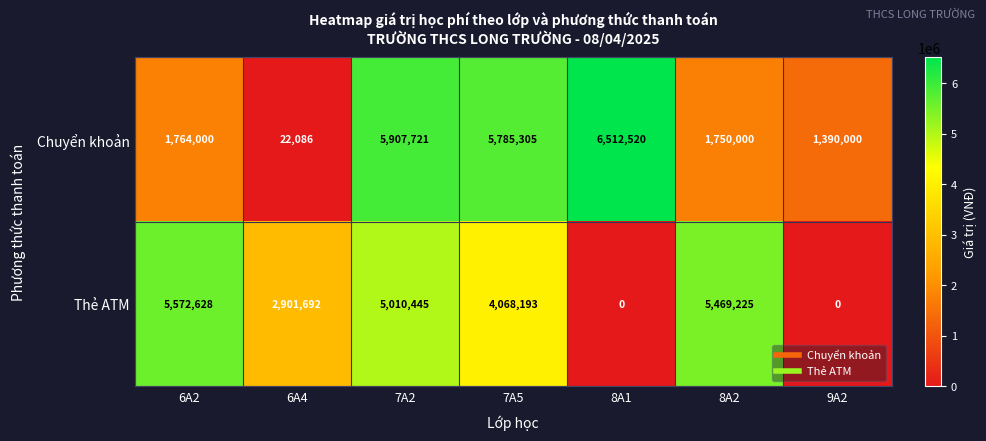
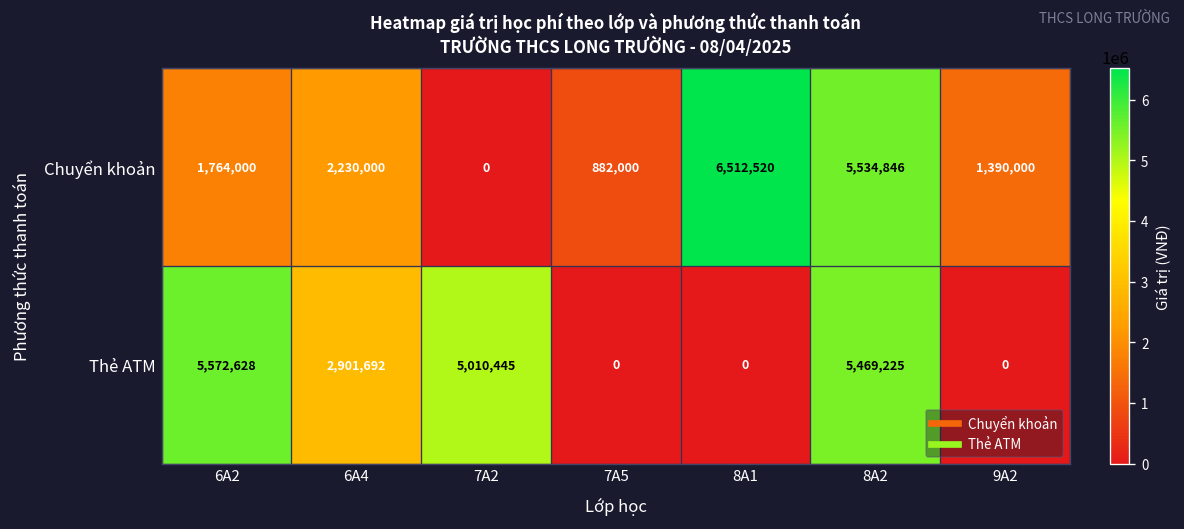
  {
    "Chuyển khoản": {
      "6A2": "1,764,000",
-     "6A4": "22,086",
-     "7A2": "5,907,721",
-     "7A5": "5,785,305",
+     "6A4": "2,230,000",
+     "7A2": "0",
+     "7A5": "882,000",
      "8A1": "6,512,520",
-     "8A2": "1,750,000",
+     "8A2": "5,534,846",
      "9A2": "1,390,000"
    },
    "Thẻ ATM": {
      "6A2": "5,572,628",
      "6A4": "2,901,692",
      "7A2": "5,010,445",
-     "7A5": "4,068,193",
+     "7A5": "0",
      "8A1": "0",
      "8A2": "5,469,225",
      "9A2": "0"
    }
  }
